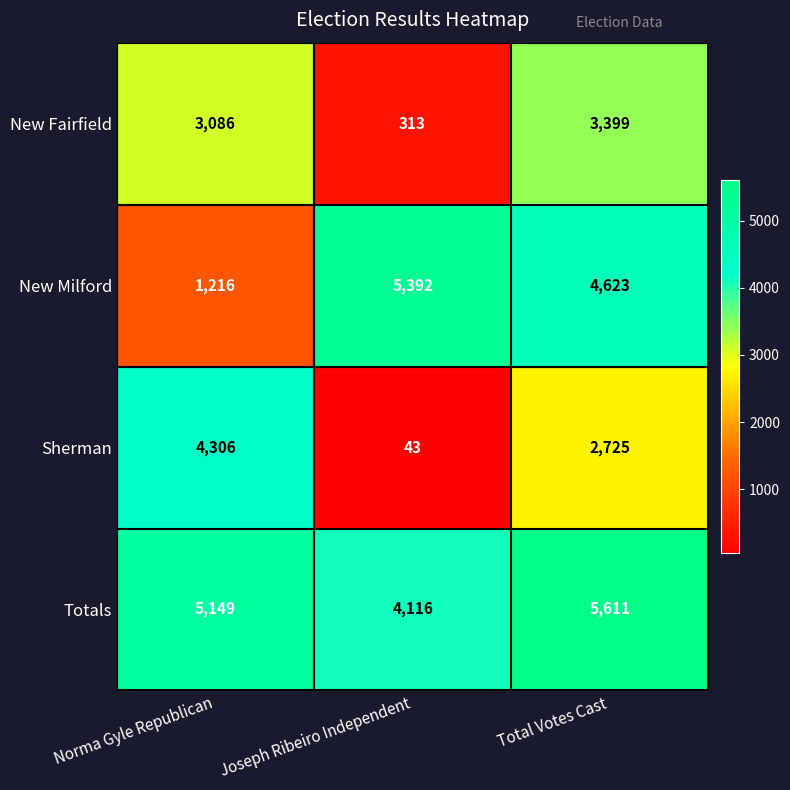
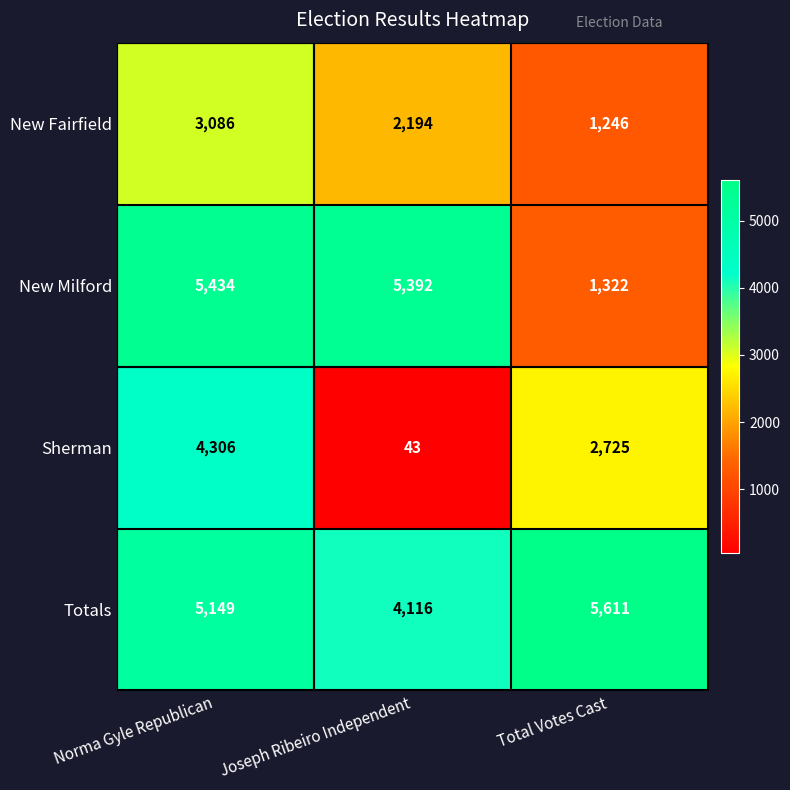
  {
    "New Fairfield": {
      "Norma Gyle Republican": "3,086",
-     "Joseph Ribeiro Independent": "313",
-     "Total Votes Cast": "3,399"
+     "Joseph Ribeiro Independent": "2,194",
+     "Total Votes Cast": "1,246"
    },
    "New Milford": {
-     "Norma Gyle Republican": "1,216",
+     "Norma Gyle Republican": "5,434",
      "Joseph Ribeiro Independent": "5,392",
-     "Total Votes Cast": "4,623"
+     "Total Votes Cast": "1,322"
    },
    "Sherman": {
      "Norma Gyle Republican": "4,306",
      "Joseph Ribeiro Independent": "43",
      "Total Votes Cast": "2,725"
    },
    "Totals": {
      "Norma Gyle Republican": "5,149",
      "Joseph Ribeiro Independent": "4,116",
      "Total Votes Cast": "5,611"
    }
  }
